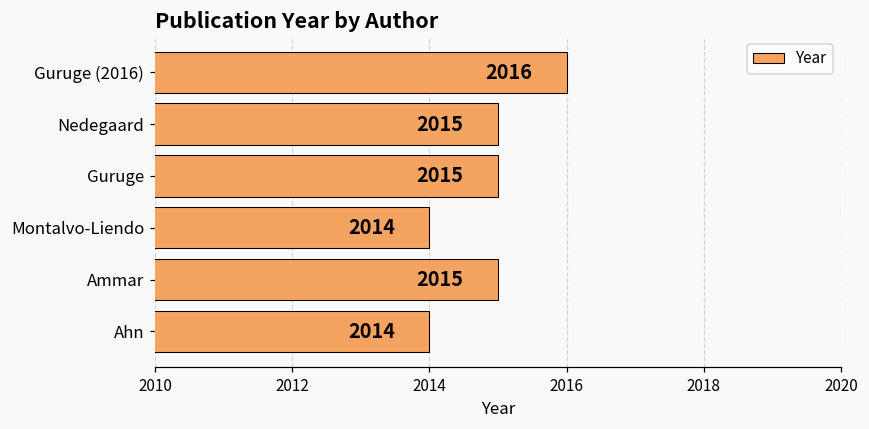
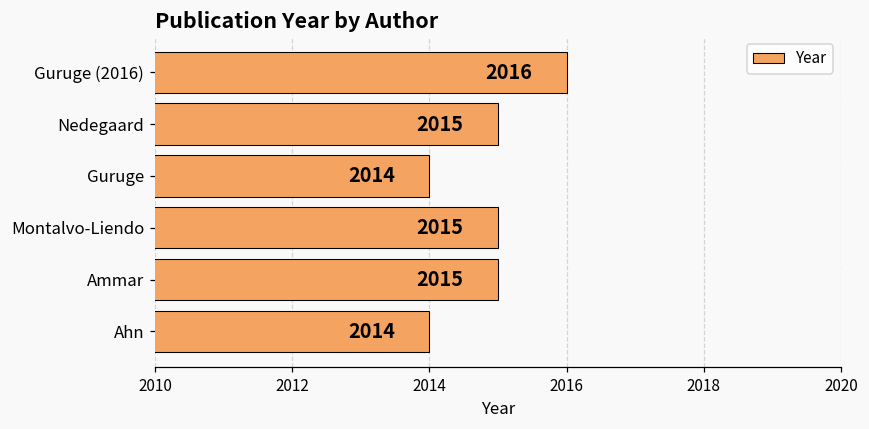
  {
    "Guruge (2016)": 2016,
    "Nedegaard": 2015,
-   "Guruge": 2015,
-   "Montalvo-Liendo": 2014,
+   "Guruge": 2014,
+   "Montalvo-Liendo": 2015,
    "Ammar": 2015,
    "Ahn": 2014
  }
